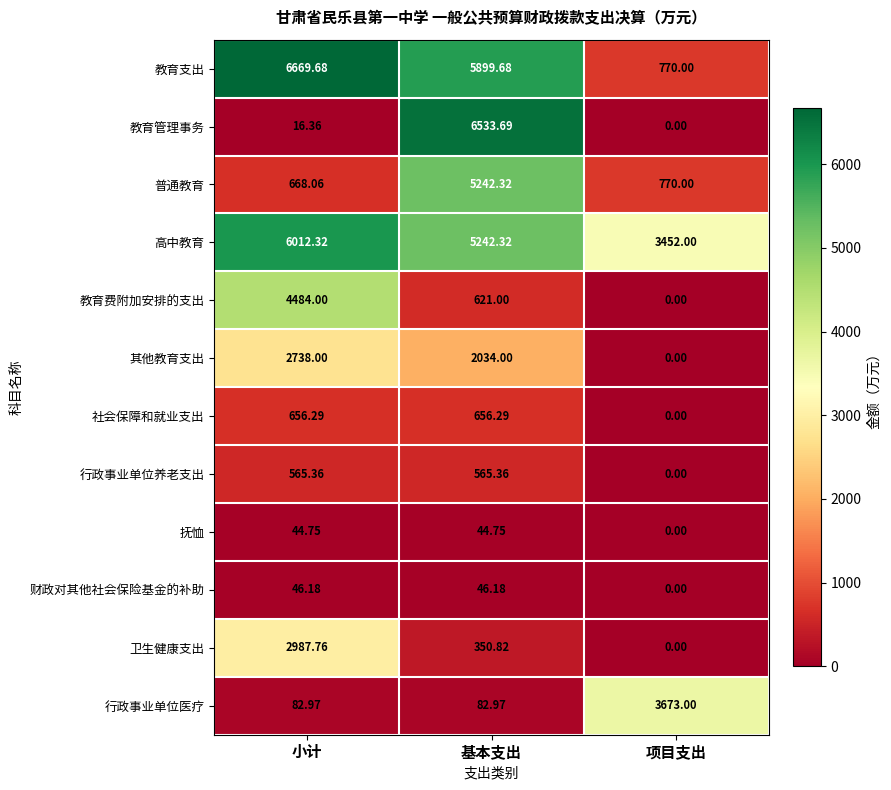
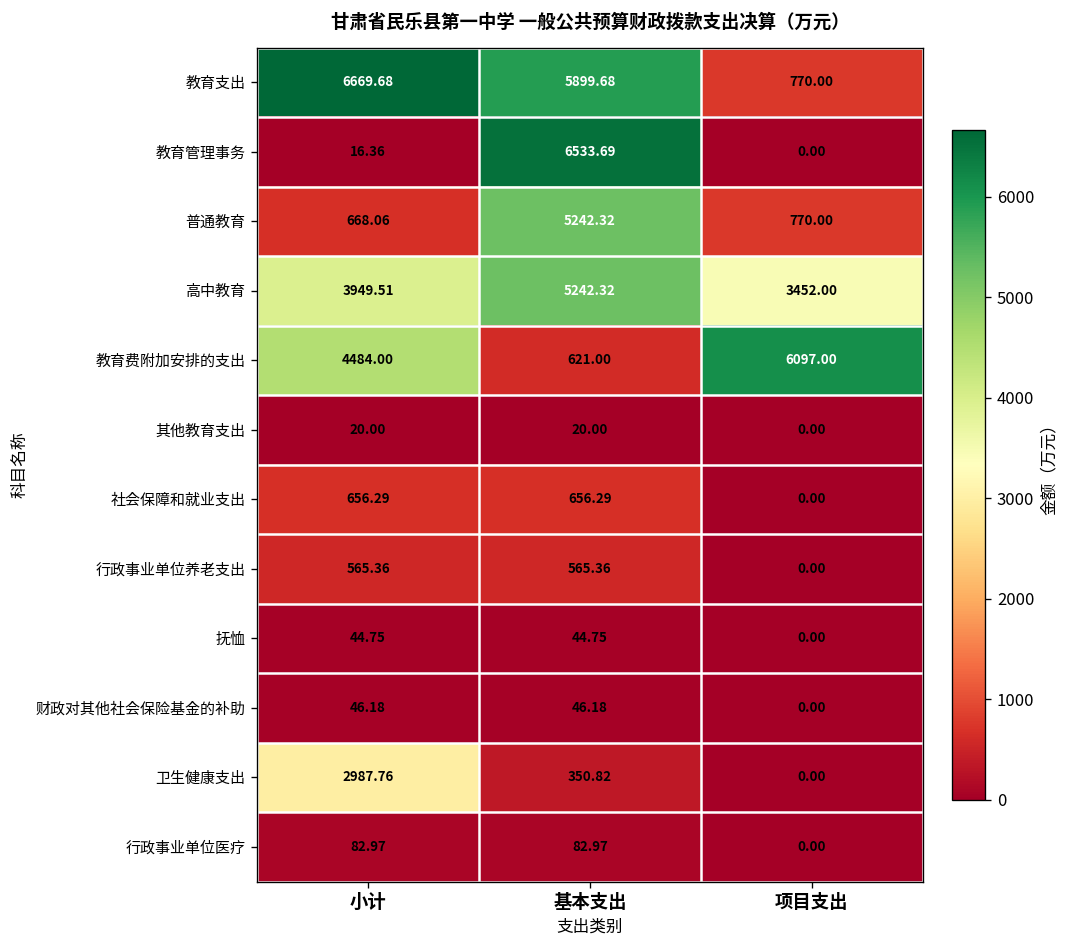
  {
    "教育支出": {
      "小计": 6669.68,
      "基本支出": 5899.68,
      "项目支出": 770.00
    },
    "教育管理事务": {
      "小计": 16.36,
      "基本支出": 6533.69,
      "项目支出": 0.00
    },
    "普通教育": {
      "小计": 668.06,
      "基本支出": 5242.32,
      "项目支出": 770.00
    },
    "高中教育": {
-     "小计": 6012.32,
+     "小计": 3949.51,
      "基本支出": 5242.32,
      "项目支出": 3452.00
    },
    "教育费附加安排的支出": {
      "小计": 4484.00,
      "基本支出": 621.00,
-     "项目支出": 0.00
+     "项目支出": 6097.00
    },
    "其他教育支出": {
-     "小计": 2738.00,
-     "基本支出": 2034.00,
+     "小计": 20.00,
+     "基本支出": 20.00,
      "项目支出": 0.00
    },
    "社会保障和就业支出": {
      "小计": 656.29,
      "基本支出": 656.29,
      "项目支出": 0.00
    },
    "行政事业单位养老支出": {
      "小计": 565.36,
      "基本支出": 565.36,
      "项目支出": 0.00
    },
    "抚恤": {
      "小计": 44.75,
      "基本支出": 44.75,
      "项目支出": 0.00
    },
    "财政对其他社会保险基金的补助": {
      "小计": 46.18,
      "基本支出": 46.18,
      "项目支出": 0.00
    },
    "卫生健康支出": {
      "小计": 2987.76,
      "基本支出": 350.82,
      "项目支出": 0.00
    },
    "行政事业单位医疗": {
      "小计": 82.97,
      "基本支出": 82.97,
-     "项目支出": 3673.00
+     "项目支出": 0.00
    }
  }
